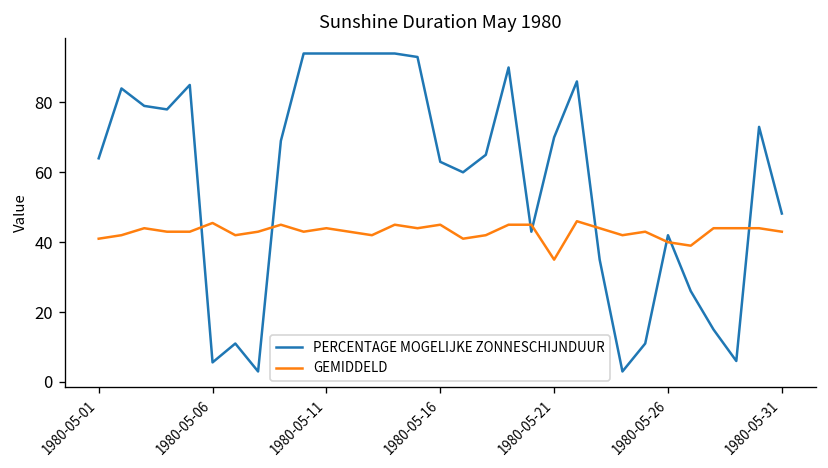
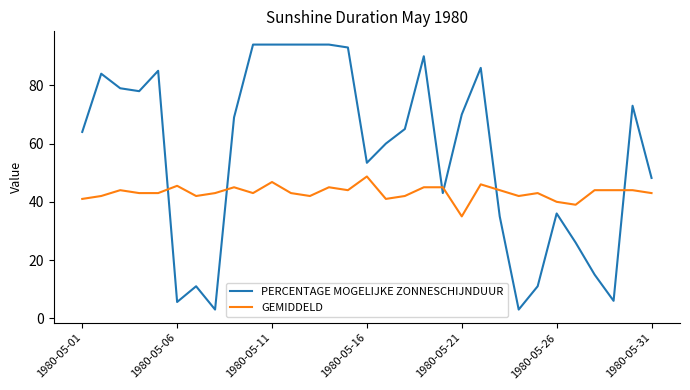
  {
    "PERCENTAGE MOGELIJKE ZONNESCHIJNDUUR": {
      "1980-05-01": 64,
      "1980-05-06": 6,
      "1980-05-11": 94,
-     "1980-05-16": 63,
+     "1980-05-16": 53,
      "1980-05-21": 70,
-     "1980-05-26": 42,
+     "1980-05-26": 36,
      "1980-05-31": 48
    },
    "GEMIDDELD": {
      "1980-05-01": 41,
      "1980-05-06": 46,
-     "1980-05-11": 44,
-     "1980-05-16": 45,
+     "1980-05-11": 47,
+     "1980-05-16": 49,
      "1980-05-21": 35,
      "1980-05-26": 40,
      "1980-05-31": 43
    }
  }
